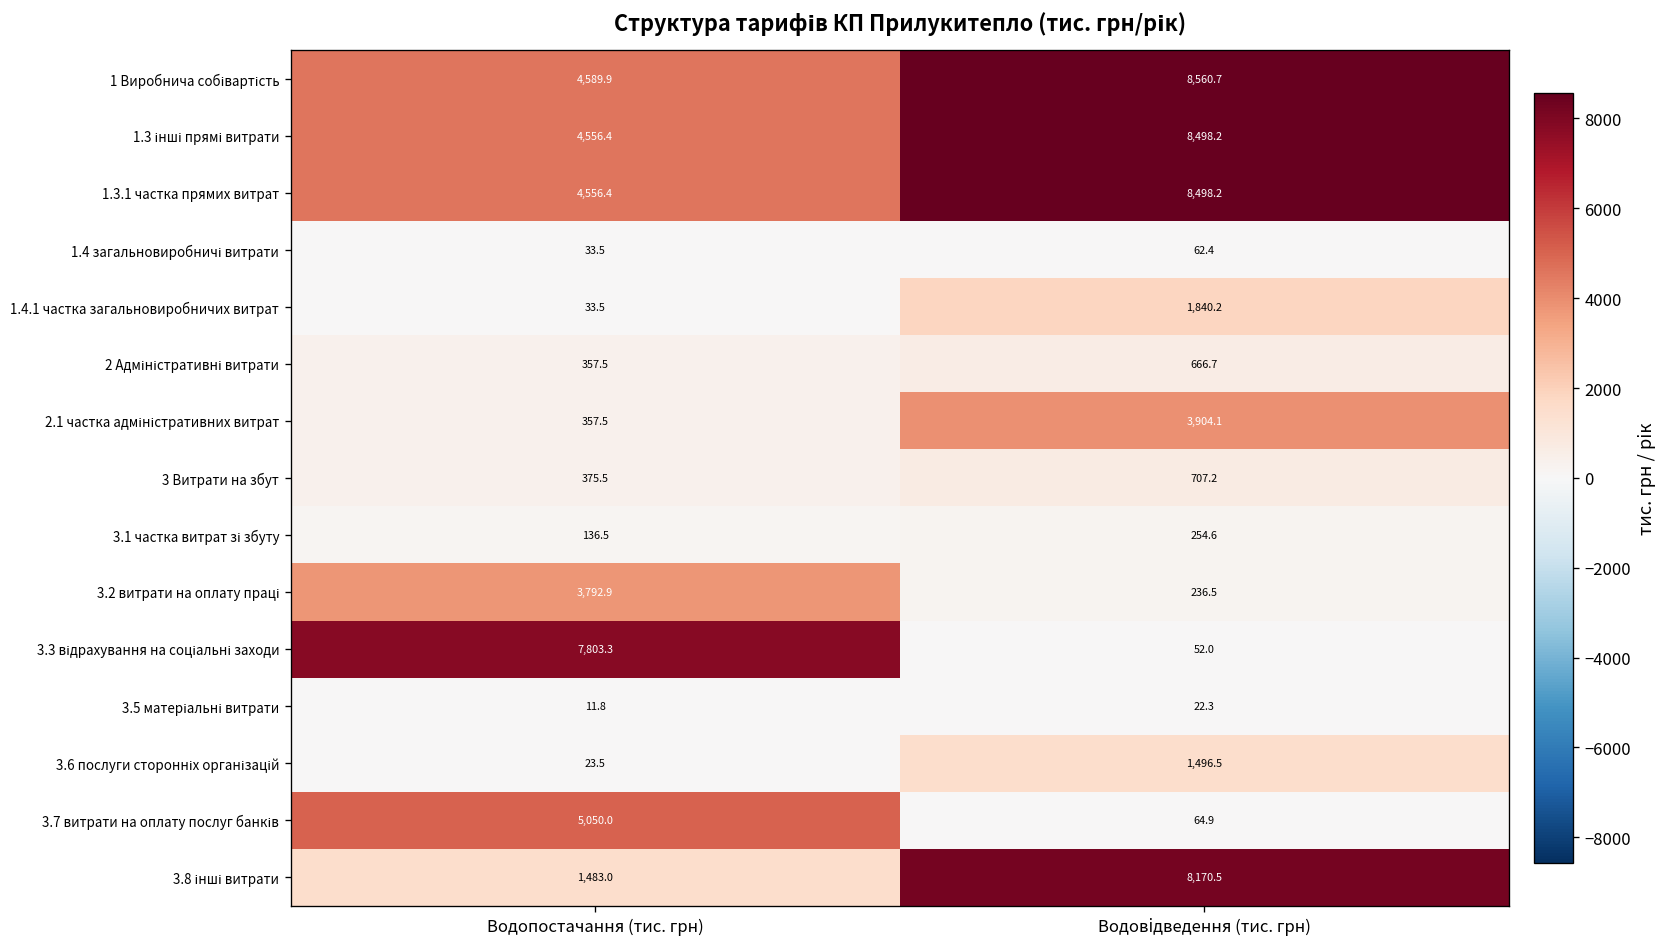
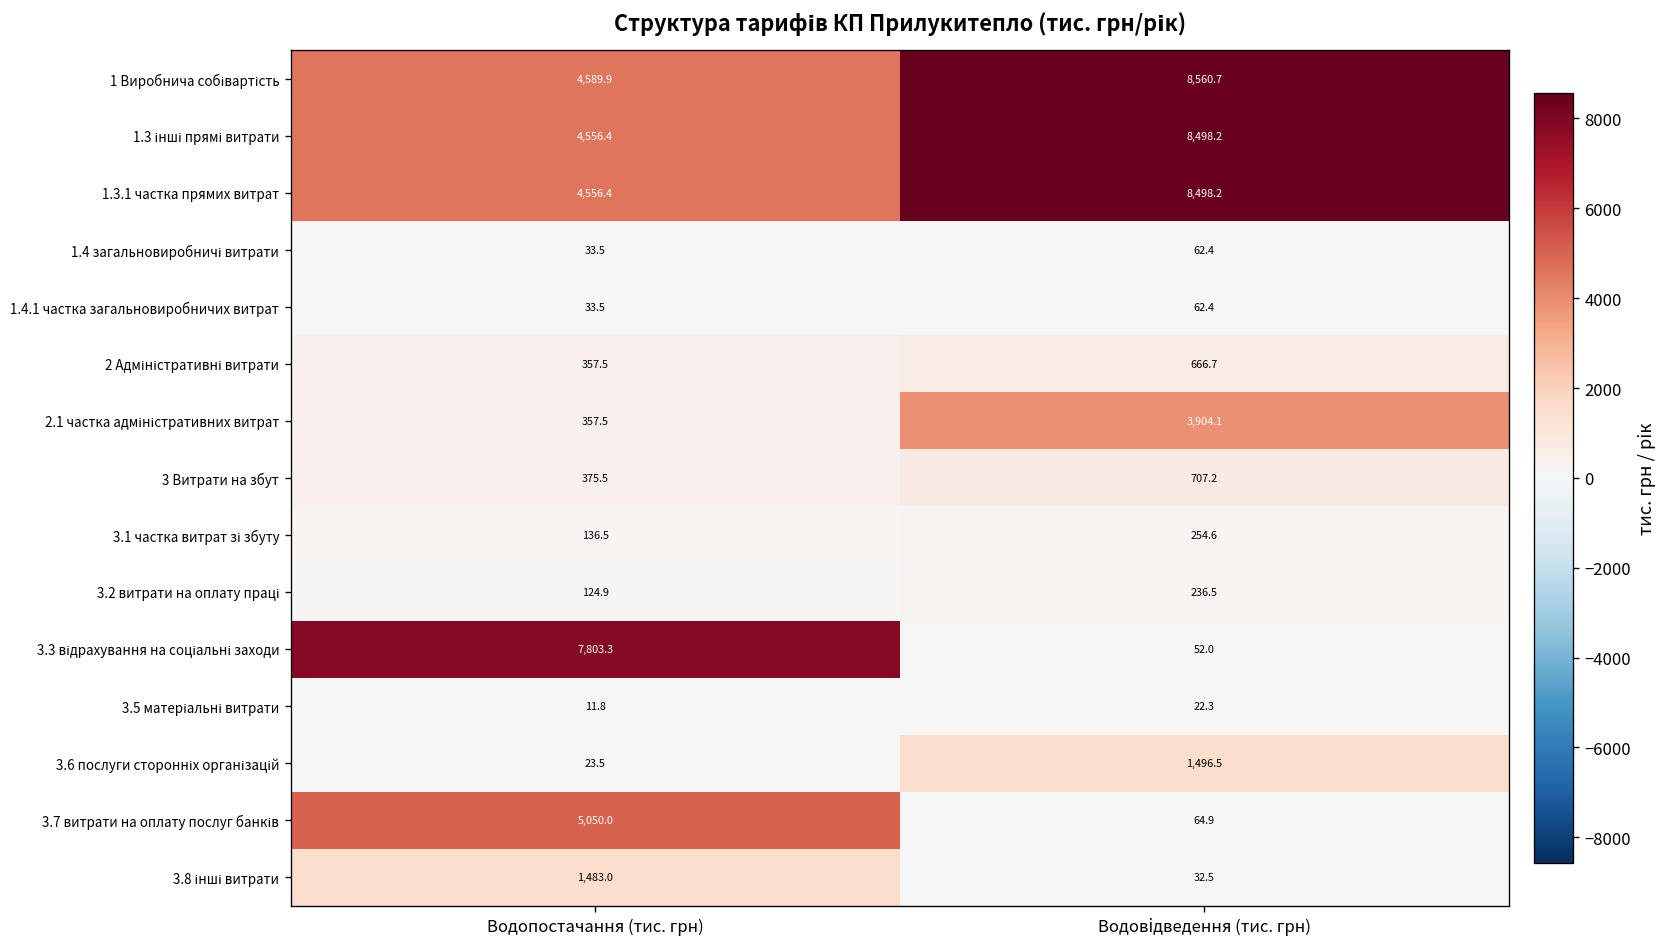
  {
    "1 Виробнича собівартість": {
      "Водопостачання (тис. грн)": "4,589.9",
      "Водовідведення (тис. грн)": "8,560.7"
    },
    "1.3 інші прямі витрати": {
      "Водопостачання (тис. грн)": "4,556.4",
      "Водовідведення (тис. грн)": "8,498.2"
    },
    "1.3.1 частка прямих витрат": {
      "Водопостачання (тис. грн)": "4,556.4",
      "Водовідведення (тис. грн)": "8,498.2"
    },
    "1.4 загальновиробничі витрати": {
      "Водопостачання (тис. грн)": "33.5",
      "Водовідведення (тис. грн)": "62.4"
    },
    "1.4.1 частка загальновиробничих витрат": {
      "Водопостачання (тис. грн)": "33.5",
-     "Водовідведення (тис. грн)": "1,840.2"
+     "Водовідведення (тис. грн)": "62.4"
    },
    "2 Адміністративні витрати": {
      "Водопостачання (тис. грн)": "357.5",
      "Водовідведення (тис. грн)": "666.7"
    },
    "2.1 частка адміністративних витрат": {
      "Водопостачання (тис. грн)": "357.5",
      "Водовідведення (тис. грн)": "3,904.1"
    },
    "3 Витрати на збут": {
      "Водопостачання (тис. грн)": "375.5",
      "Водовідведення (тис. грн)": "707.2"
    },
    "3.1 частка витрат зі збуту": {
      "Водопостачання (тис. грн)": "136.5",
      "Водовідведення (тис. грн)": "254.6"
    },
    "3.2 витрати на оплату праці": {
-     "Водопостачання (тис. грн)": "3,792.9",
+     "Водопостачання (тис. грн)": "124.9",
      "Водовідведення (тис. грн)": "236.5"
    },
    "3.3 відрахування на соціальні заходи": {
      "Водопостачання (тис. грн)": "7,803.3",
      "Водовідведення (тис. грн)": "52.0"
    },
    "3.5 матеріальні витрати": {
      "Водопостачання (тис. грн)": "11.8",
      "Водовідведення (тис. грн)": "22.3"
    },
    "3.6 послуги сторонніх організацій": {
      "Водопостачання (тис. грн)": "23.5",
      "Водовідведення (тис. грн)": "1,496.5"
    },
    "3.7 витрати на оплату послуг банків": {
      "Водопостачання (тис. грн)": "5,050.0",
      "Водовідведення (тис. грн)": "64.9"
    },
    "3.8 інші витрати": {
      "Водопостачання (тис. грн)": "1,483.0",
-     "Водовідведення (тис. грн)": "8,170.5"
+     "Водовідведення (тис. грн)": "32.5"
    }
  }
